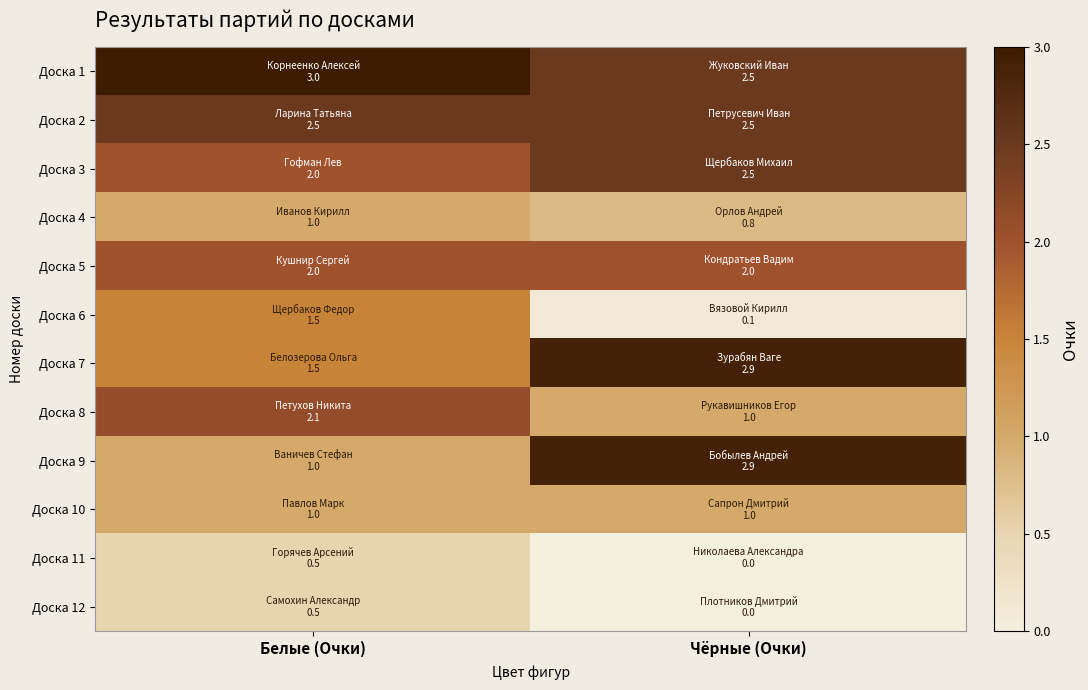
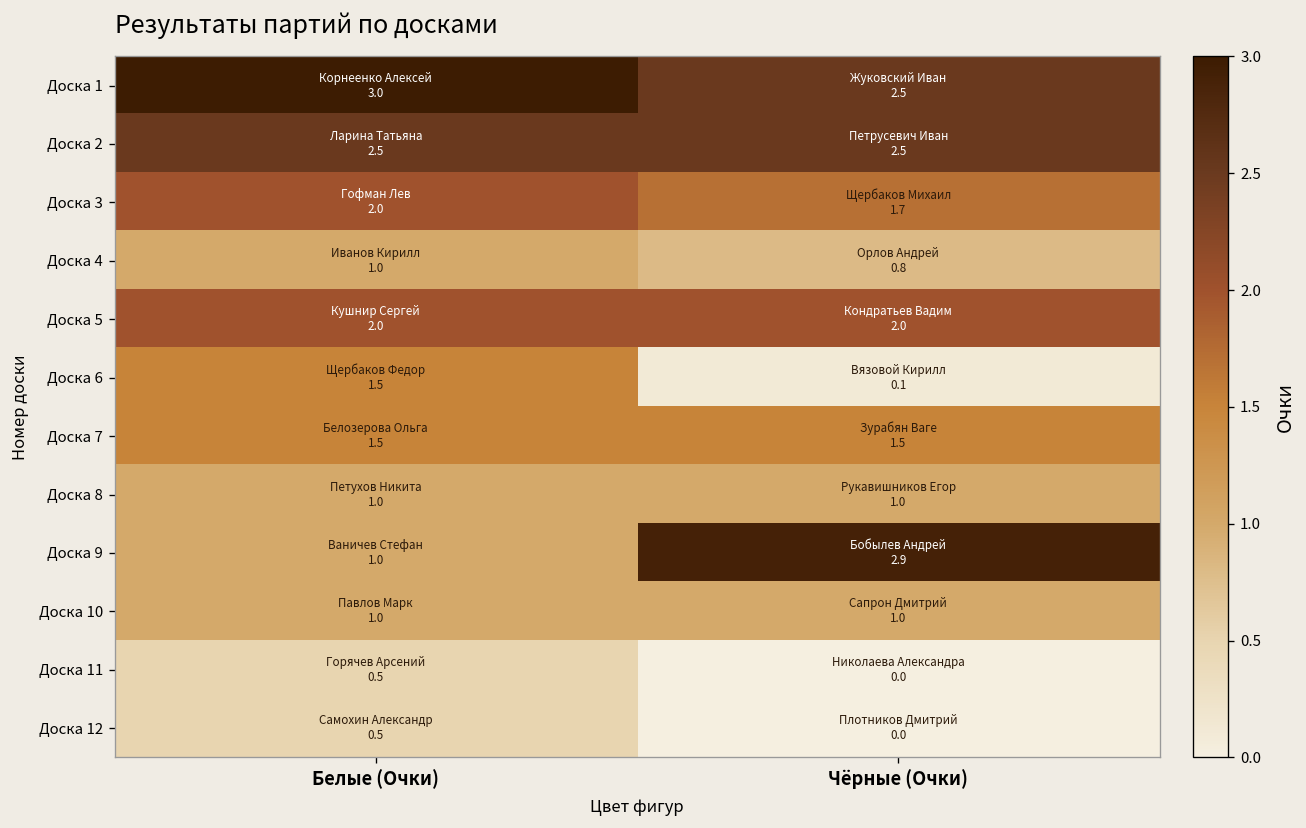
  {
    "Доска 1": {
      "Белые (Очки)": 3.0,
      "Чёрные (Очки)": 2.5
    },
    "Доска 2": {
      "Белые (Очки)": 2.5,
      "Чёрные (Очки)": 2.5
    },
    "Доска 3": {
      "Белые (Очки)": 2.0,
-     "Чёрные (Очки)": 2.5
+     "Чёрные (Очки)": 1.7
    },
    "Доска 4": {
      "Белые (Очки)": 1.0,
      "Чёрные (Очки)": 0.8
    },
    "Доска 5": {
      "Белые (Очки)": 2.0,
      "Чёрные (Очки)": 2.0
    },
    "Доска 6": {
      "Белые (Очки)": 1.5,
      "Чёрные (Очки)": 0.1
    },
    "Доска 7": {
      "Белые (Очки)": 1.5,
-     "Чёрные (Очки)": 2.9
+     "Чёрные (Очки)": 1.5
    },
    "Доска 8": {
-     "Белые (Очки)": 2.1,
+     "Белые (Очки)": 1.0,
      "Чёрные (Очки)": 1.0
    },
    "Доска 9": {
      "Белые (Очки)": 1.0,
      "Чёрные (Очки)": 2.9
    },
    "Доска 10": {
      "Белые (Очки)": 1.0,
      "Чёрные (Очки)": 1.0
    },
    "Доска 11": {
      "Белые (Очки)": 0.5,
      "Чёрные (Очки)": 0.0
    },
    "Доска 12": {
      "Белые (Очки)": 0.5,
      "Чёрные (Очки)": 0.0
    }
  }
